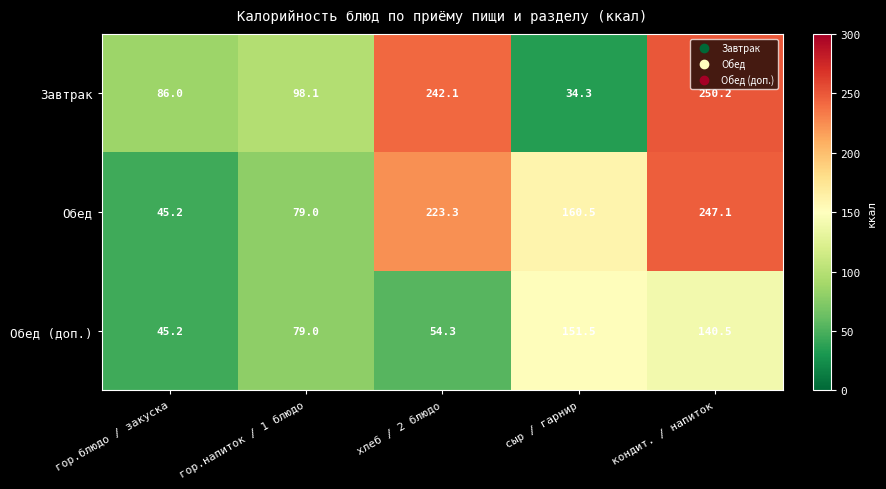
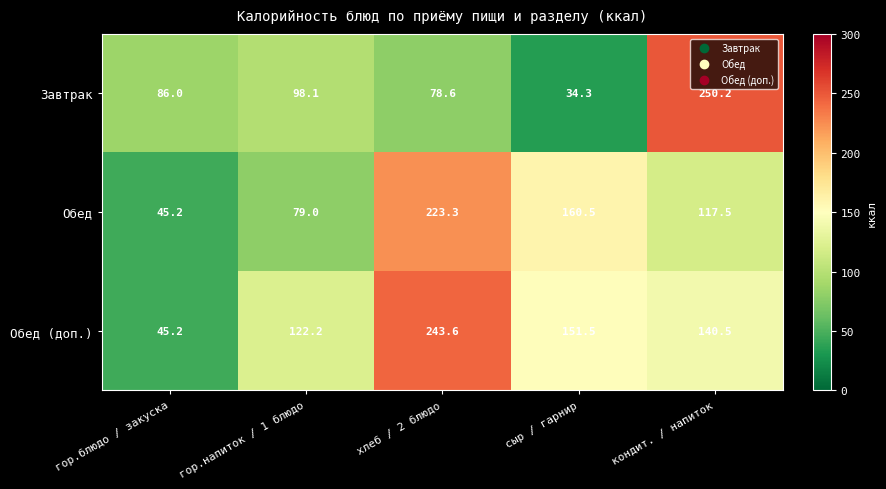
  {
    "Завтрак": {
      "гор.блюдо / закуска": 86.0,
      "гор.напиток / 1 блюдо": 98.1,
-     "хлеб / 2 блюдо": 242.1,
+     "хлеб / 2 блюдо": 78.6,
      "сыр / гарнир": 34.3
    },
    "Обед": {
      "гор.блюдо / закуска": 45.2,
      "гор.напиток / 1 блюдо": 79.0,
      "хлеб / 2 блюдо": 223.3,
      "сыр / гарнир": 160.5,
-     "кондит. / напиток": 247.1
+     "кондит. / напиток": 117.5
    },
    "Обед (доп.)": {
      "гор.блюдо / закуска": 45.2,
-     "гор.напиток / 1 блюдо": 79.0,
-     "хлеб / 2 блюдо": 54.3,
+     "гор.напиток / 1 блюдо": 122.2,
+     "хлеб / 2 блюдо": 243.6,
      "сыр / гарнир": 151.5,
      "кондит. / напиток": 140.5
    }
  }
